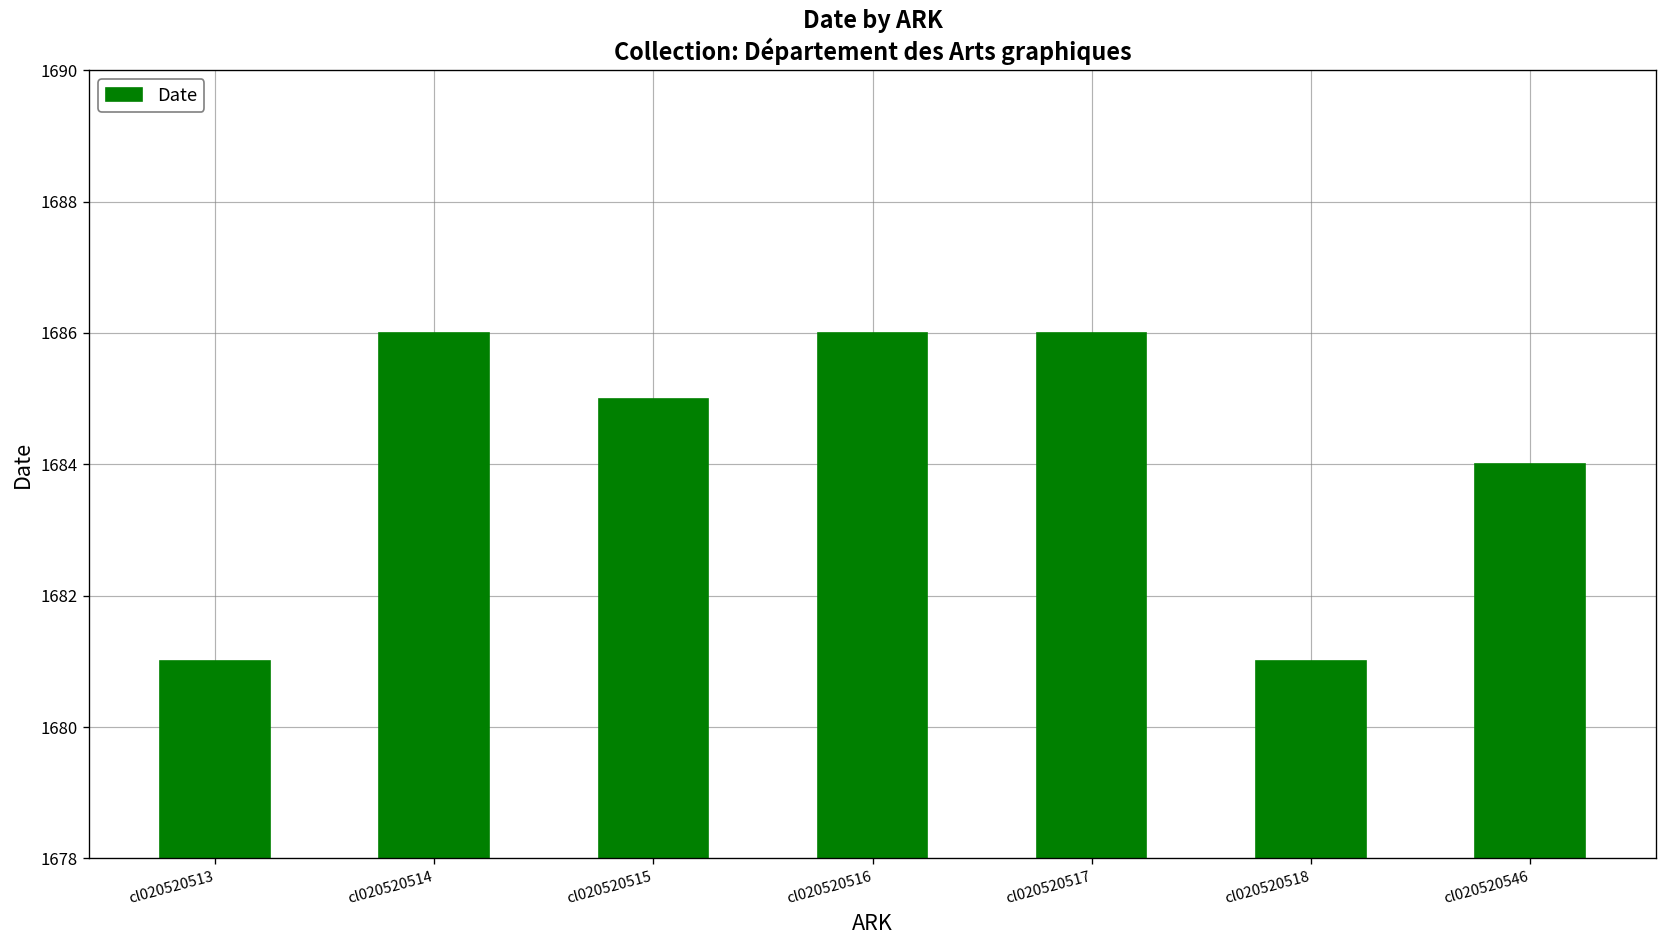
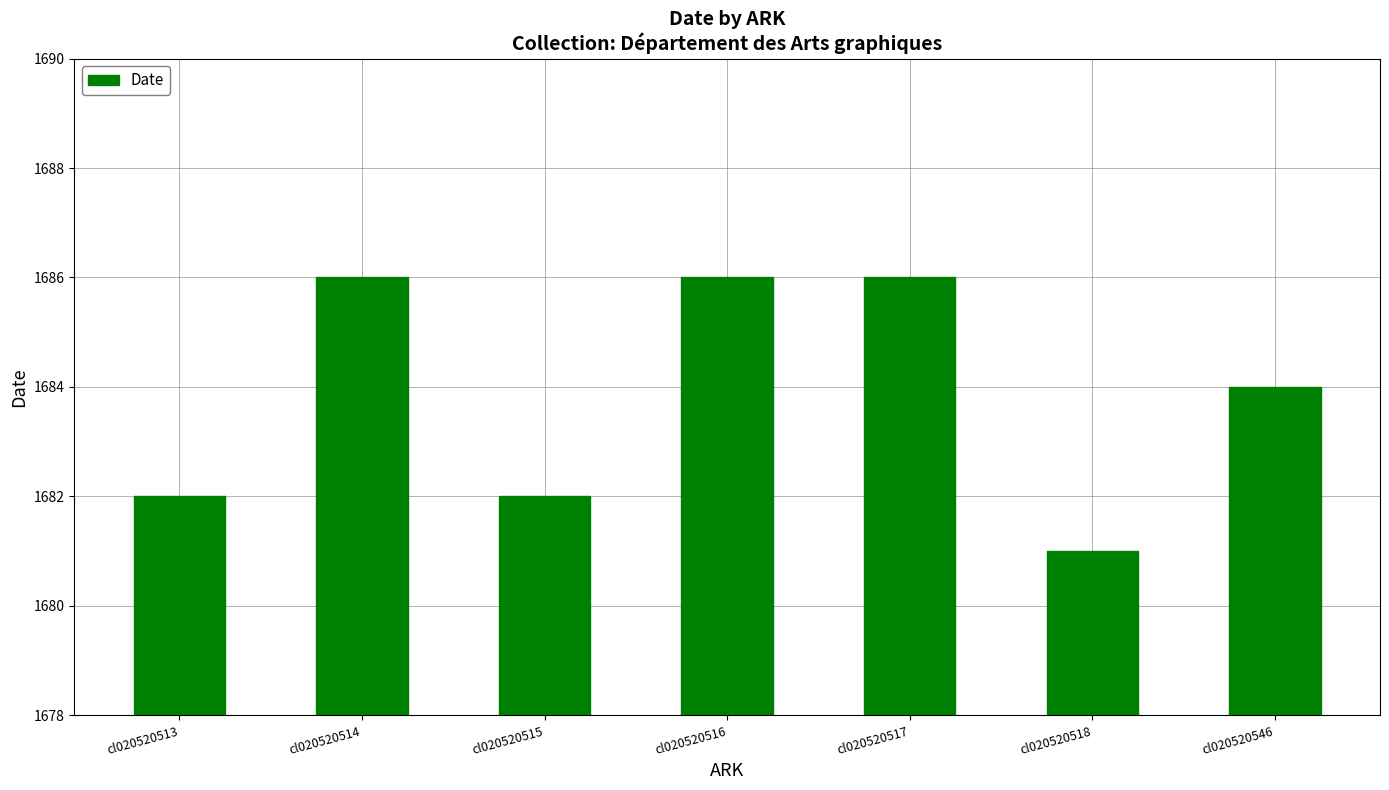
  {
-   "cl020520513": 1681,
+   "cl020520513": 1682,
    "cl020520514": 1686,
-   "cl020520515": 1685,
+   "cl020520515": 1682,
    "cl020520516": 1686,
    "cl020520517": 1686,
    "cl020520518": 1681,
    "cl020520546": 1684
  }
